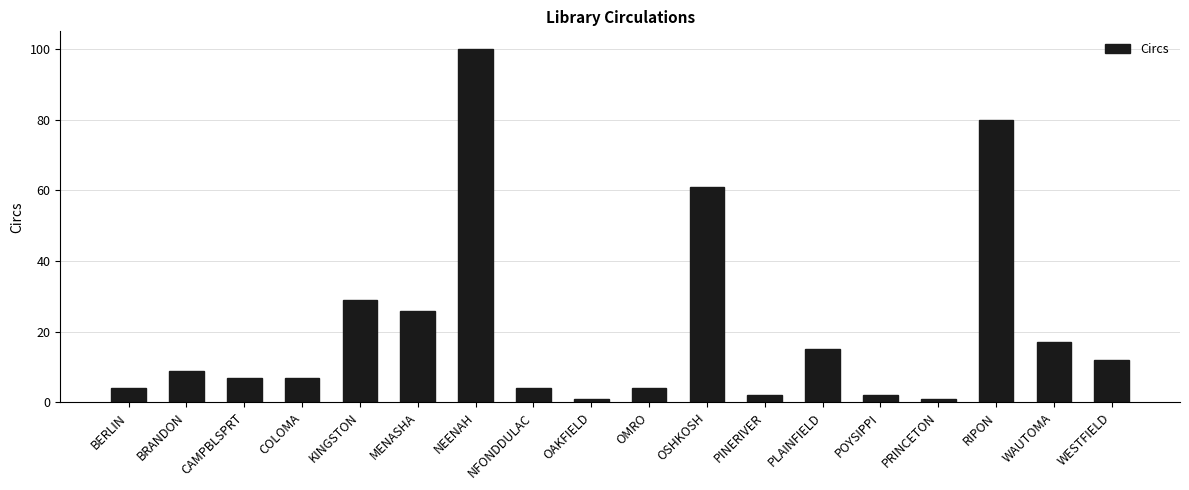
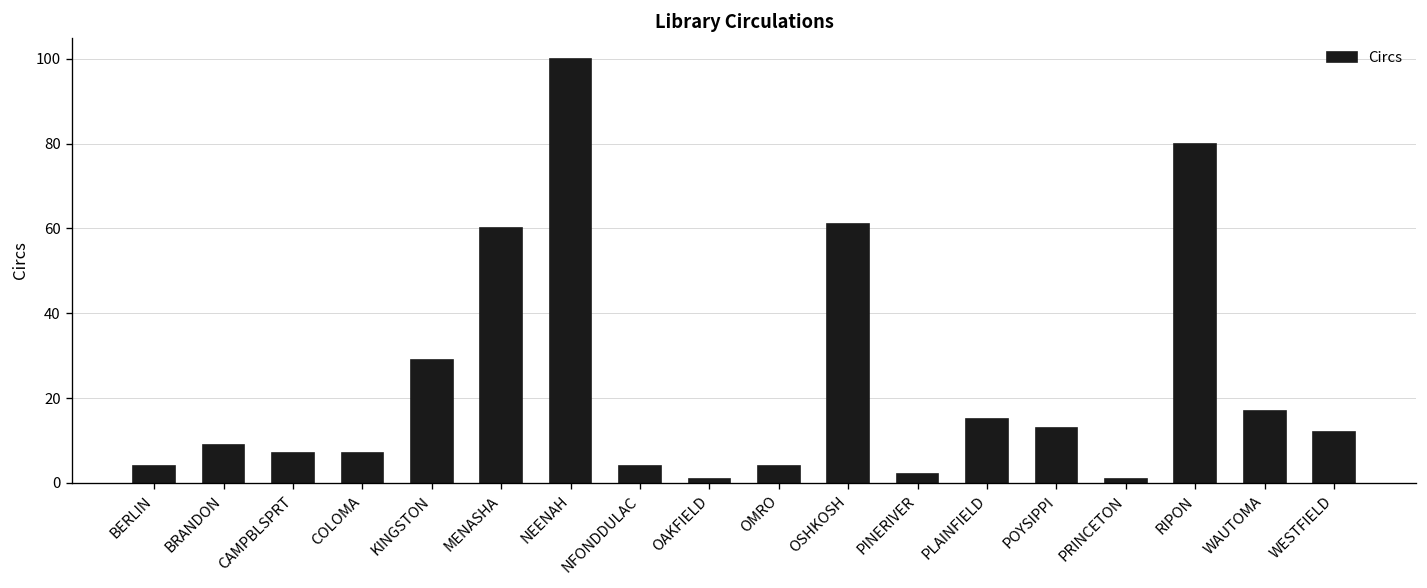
  {
    "BERLIN": 4,
    "BRANDON": 9,
    "CAMPBLSPRT": 7,
    "COLOMA": 7,
    "KINGSTON": 29,
-   "MENASHA": 26,
+   "MENASHA": 60,
    "NEENAH": 100,
    "NFONDDULAC": 4,
    "OAKFIELD": 1,
    "OMRO": 4,
    "OSHKOSH": 61,
    "PINERIVER": 2,
    "PLAINFIELD": 15,
-   "POYSIPPI": 2,
+   "POYSIPPI": 13,
    "PRINCETON": 1,
    "RIPON": 80,
    "WAUTOMA": 17,
    "WESTFIELD": 12
  }
